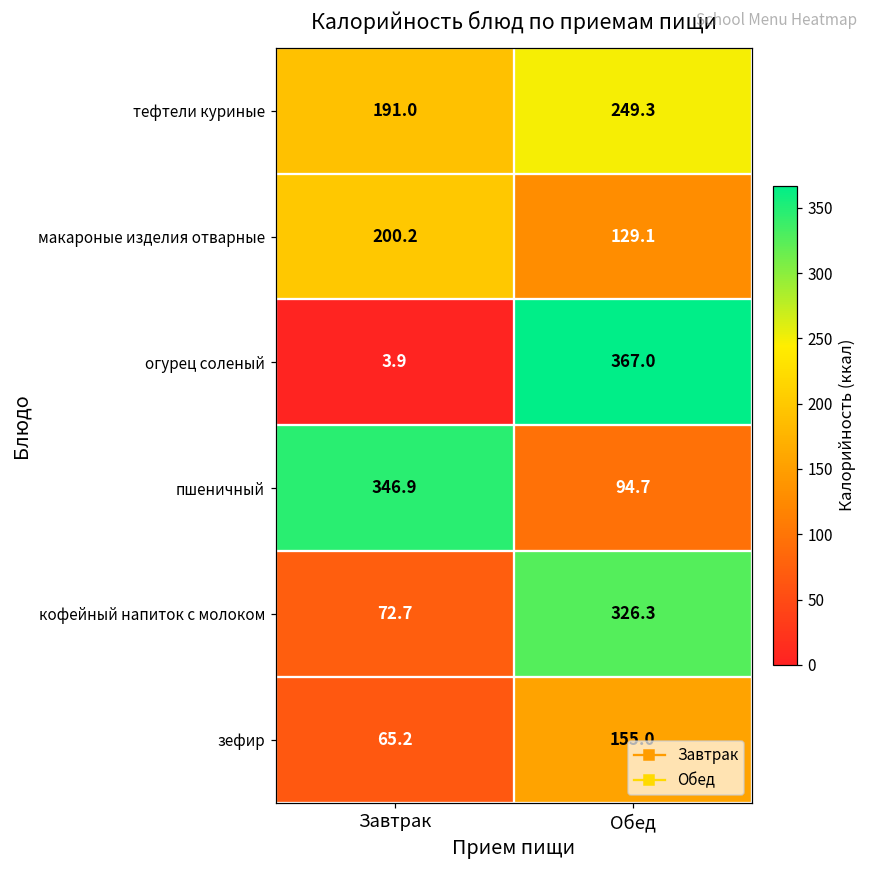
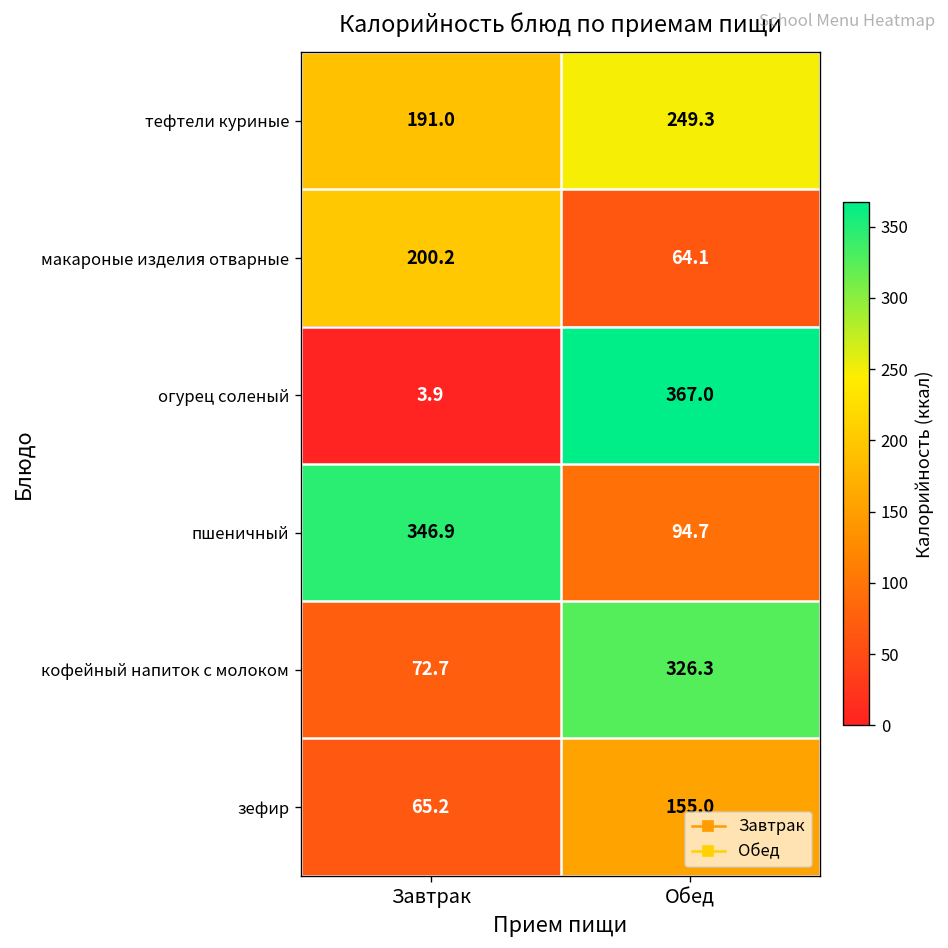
  {
    "тефтели куриные": {
      "Завтрак": 191.0,
      "Обед": 249.3
    },
    "макароные изделия отварные": {
      "Завтрак": 200.2,
-     "Обед": 129.1
+     "Обед": 64.1
    },
    "огурец соленый": {
      "Завтрак": 3.9,
      "Обед": 367.0
    },
    "пшеничный": {
      "Завтрак": 346.9,
      "Обед": 94.7
    },
    "кофейный напиток с молоком": {
      "Завтрак": 72.7,
      "Обед": 326.3
    },
    "зефир": {
      "Завтрак": 65.2
    }
  }
